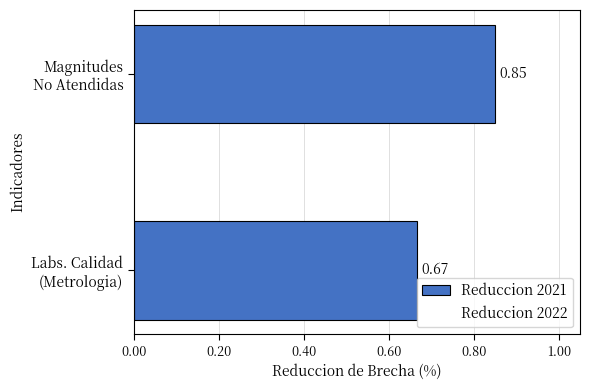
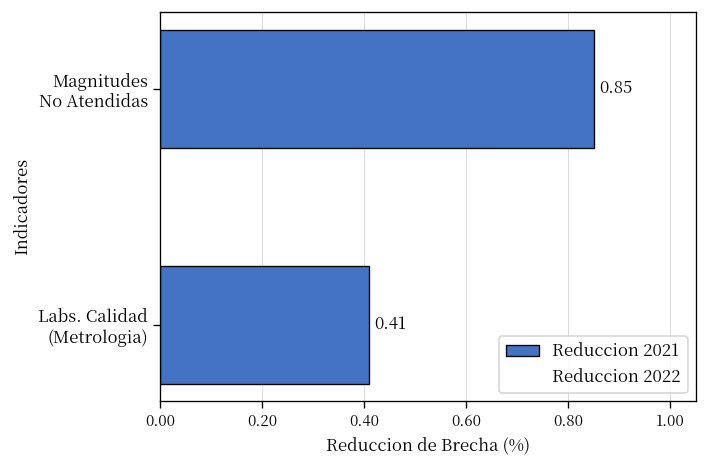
  {
    "Reduccion 2021": {
      "Magnitudes No Atendidas": 0.85,
-     "Labs. Calidad (Metrologia)": 0.67
+     "Labs. Calidad (Metrologia)": 0.41
    }
  }
